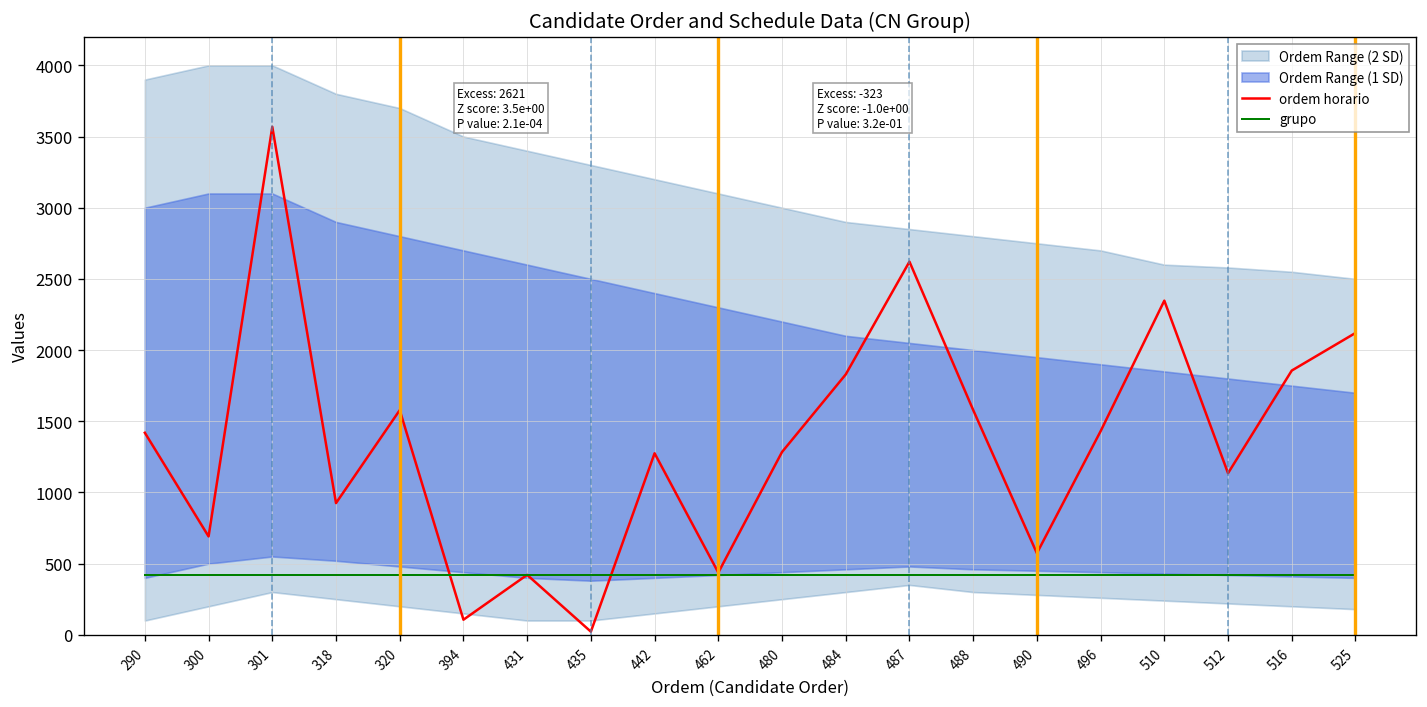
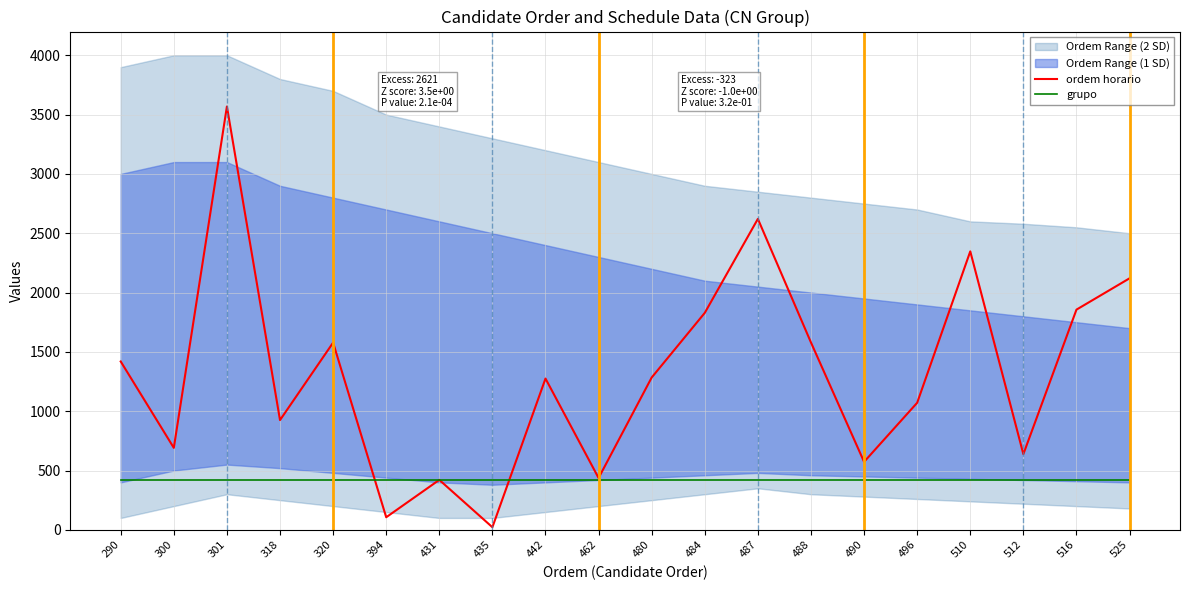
  {
    "ordem horario": {
      "290": 1420,
      "300": 690,
      "301": 3570,
      "318": 930,
      "320": 1580,
      "394": 110,
      "435": 20,
      "442": 1280,
      "480": 1280,
      "484": 1830,
      "487": 2620,
      "488": 1580,
      "490": 570,
-     "496": 1430,
+     "496": 1070,
      "510": 2350,
-     "512": 1140,
+     "512": 640,
      "516": 1860,
      "525": 2120
    },
    "grupo": {
      "290": 420,
      "300": 420,
      "301": 420,
      "318": 420,
      "320": 420,
      "394": 420,
      "435": 420,
      "442": 420,
      "480": 420,
      "484": 420,
      "487": 420,
      "488": 420,
      "490": 420,
      "496": 420,
      "510": 420,
      "512": 420,
      "516": 420,
      "525": 420
    }
  }
